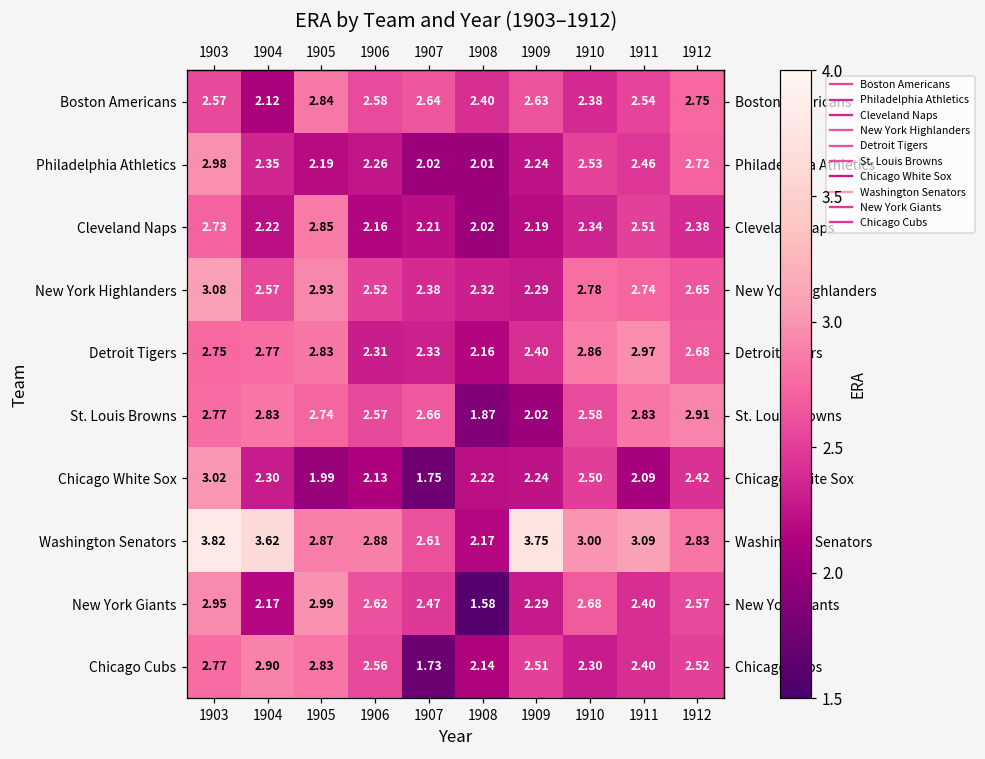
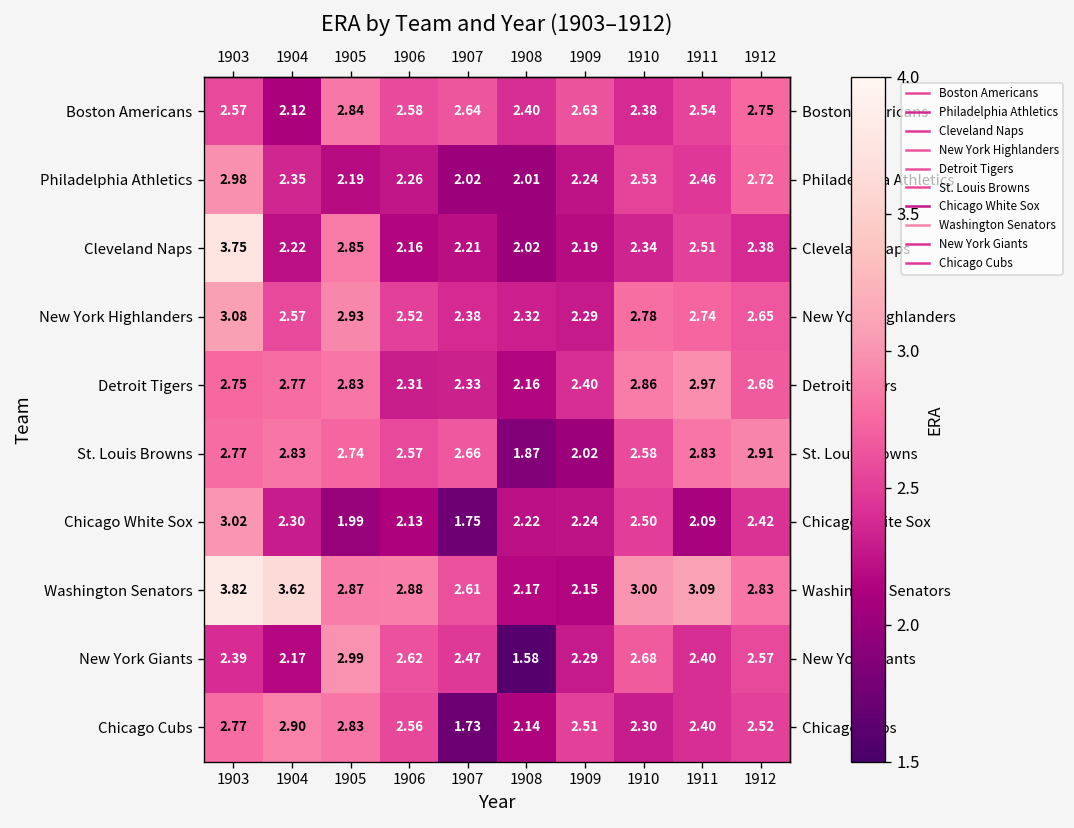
  {
    "Boston Americans": {
      "1903": 2.57,
      "1904": 2.12,
      "1905": 2.84,
      "1906": 2.58,
      "1907": 2.64,
      "1908": 2.40,
      "1909": 2.63,
      "1910": 2.38,
      "1911": 2.54,
      "1912": 2.75
    },
    "Philadelphia Athletics": {
      "1903": 2.98,
      "1904": 2.35,
      "1905": 2.19,
      "1906": 2.26,
      "1907": 2.02,
      "1908": 2.01,
      "1909": 2.24,
      "1910": 2.53,
      "1911": 2.46,
      "1912": 2.72
    },
    "Cleveland Naps": {
-     "1903": 2.73,
+     "1903": 3.75,
      "1904": 2.22,
      "1905": 2.85,
      "1906": 2.16,
      "1907": 2.21,
      "1908": 2.02,
      "1909": 2.19,
      "1910": 2.34,
      "1911": 2.51,
      "1912": 2.38
    },
    "New York Highlanders": {
      "1903": 3.08,
      "1904": 2.57,
      "1905": 2.93,
      "1906": 2.52,
      "1907": 2.38,
      "1908": 2.32,
      "1909": 2.29,
      "1910": 2.78,
      "1911": 2.74,
      "1912": 2.65
    },
    "Detroit Tigers": {
      "1903": 2.75,
      "1904": 2.77,
      "1905": 2.83,
      "1906": 2.31,
      "1907": 2.33,
      "1908": 2.16,
      "1909": 2.40,
      "1910": 2.86,
      "1911": 2.97,
      "1912": 2.68
    },
    "St. Louis Browns": {
      "1903": 2.77,
      "1904": 2.83,
      "1905": 2.74,
      "1906": 2.57,
      "1907": 2.66,
      "1908": 1.87,
      "1909": 2.02,
      "1910": 2.58,
      "1911": 2.83,
      "1912": 2.91
    },
    "Chicago White Sox": {
      "1903": 3.02,
      "1904": 2.30,
      "1905": 1.99,
      "1906": 2.13,
      "1907": 1.75,
      "1908": 2.22,
      "1909": 2.24,
      "1910": 2.50,
      "1911": 2.09,
      "1912": 2.42
    },
    "Washington Senators": {
      "1903": 3.82,
      "1904": 3.62,
      "1905": 2.87,
      "1906": 2.88,
      "1907": 2.61,
      "1908": 2.17,
-     "1909": 3.75,
+     "1909": 2.15,
      "1910": 3.00,
      "1911": 3.09,
      "1912": 2.83
    },
    "New York Giants": {
-     "1903": 2.95,
+     "1903": 2.39,
      "1904": 2.17,
      "1905": 2.99,
      "1906": 2.62,
      "1907": 2.47,
      "1908": 1.58,
      "1909": 2.29,
      "1910": 2.68,
      "1911": 2.40,
      "1912": 2.57
    },
    "Chicago Cubs": {
      "1903": 2.77,
      "1904": 2.90,
      "1905": 2.83,
      "1906": 2.56,
      "1907": 1.73,
      "1908": 2.14,
      "1909": 2.51,
      "1910": 2.30,
      "1911": 2.40,
      "1912": 2.52
    }
  }
